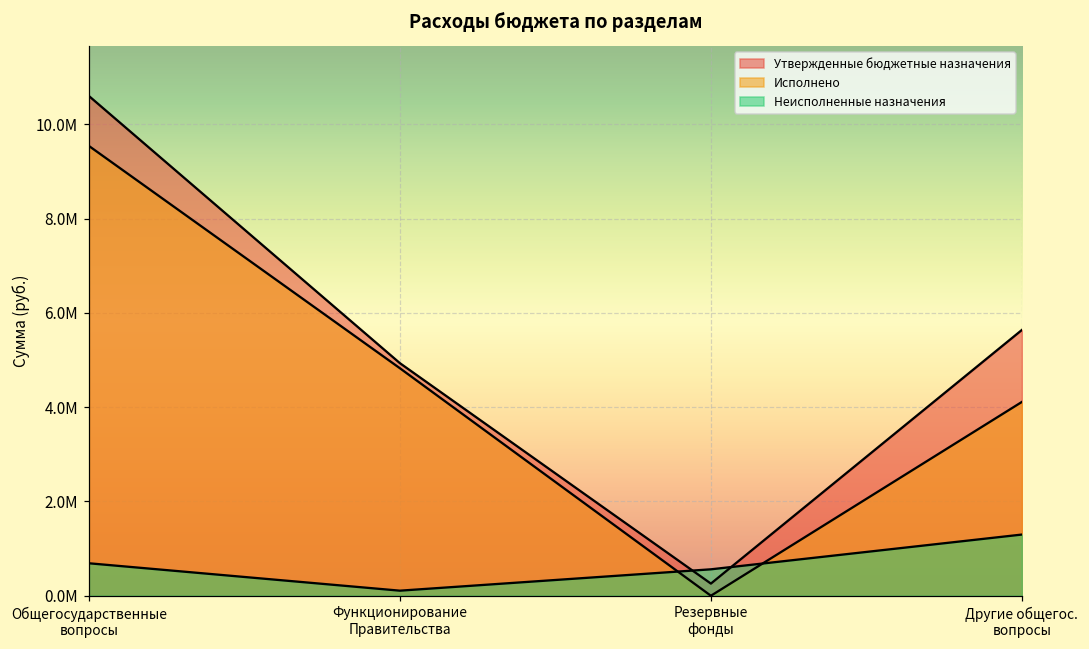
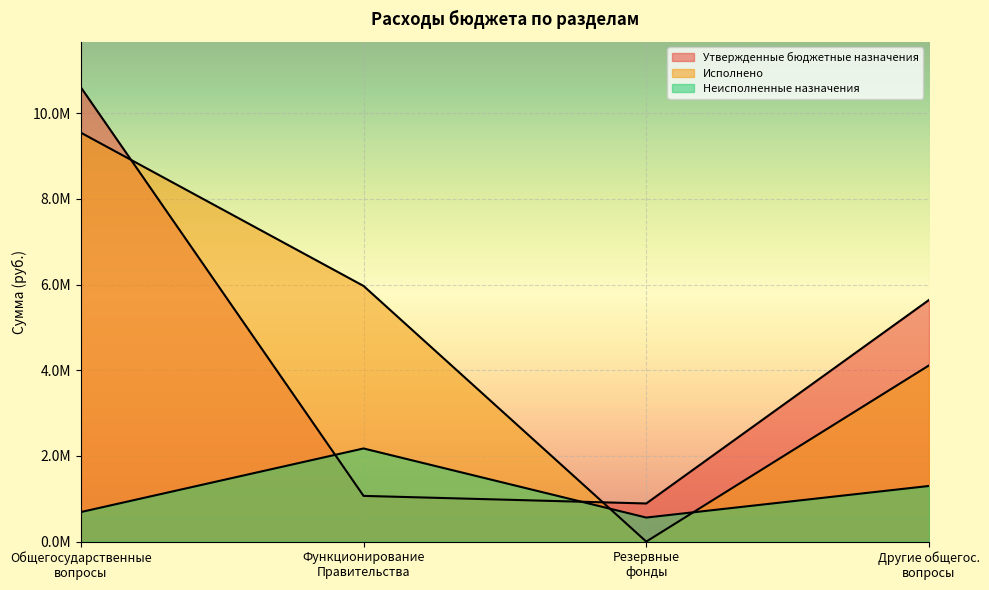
  {
    "Утвержденные бюджетные назначения": {
      "Общегосударственные вопросы": 10600000,
-     "Функционирование Правительства": 4900000,
-     "Резервные фонды": 300000,
+     "Функционирование Правительства": 1100000,
+     "Резервные фонды": 900000,
      "Другие общегос. вопросы": 5600000
    },
    "Исполнено": {
      "Общегосударственные вопросы": 9500000,
-     "Функционирование Правительства": 4800000,
+     "Функционирование Правительства": 6000000,
      "Резервные фонды": 0,
      "Другие общегос. вопросы": 4100000
    },
    "Неисполненные назначения": {
      "Общегосударственные вопросы": 700000,
-     "Функционирование Правительства": 100000,
+     "Функционирование Правительства": 2200000,
      "Резервные фонды": 600000,
      "Другие общегос. вопросы": 1300000
    }
  }
